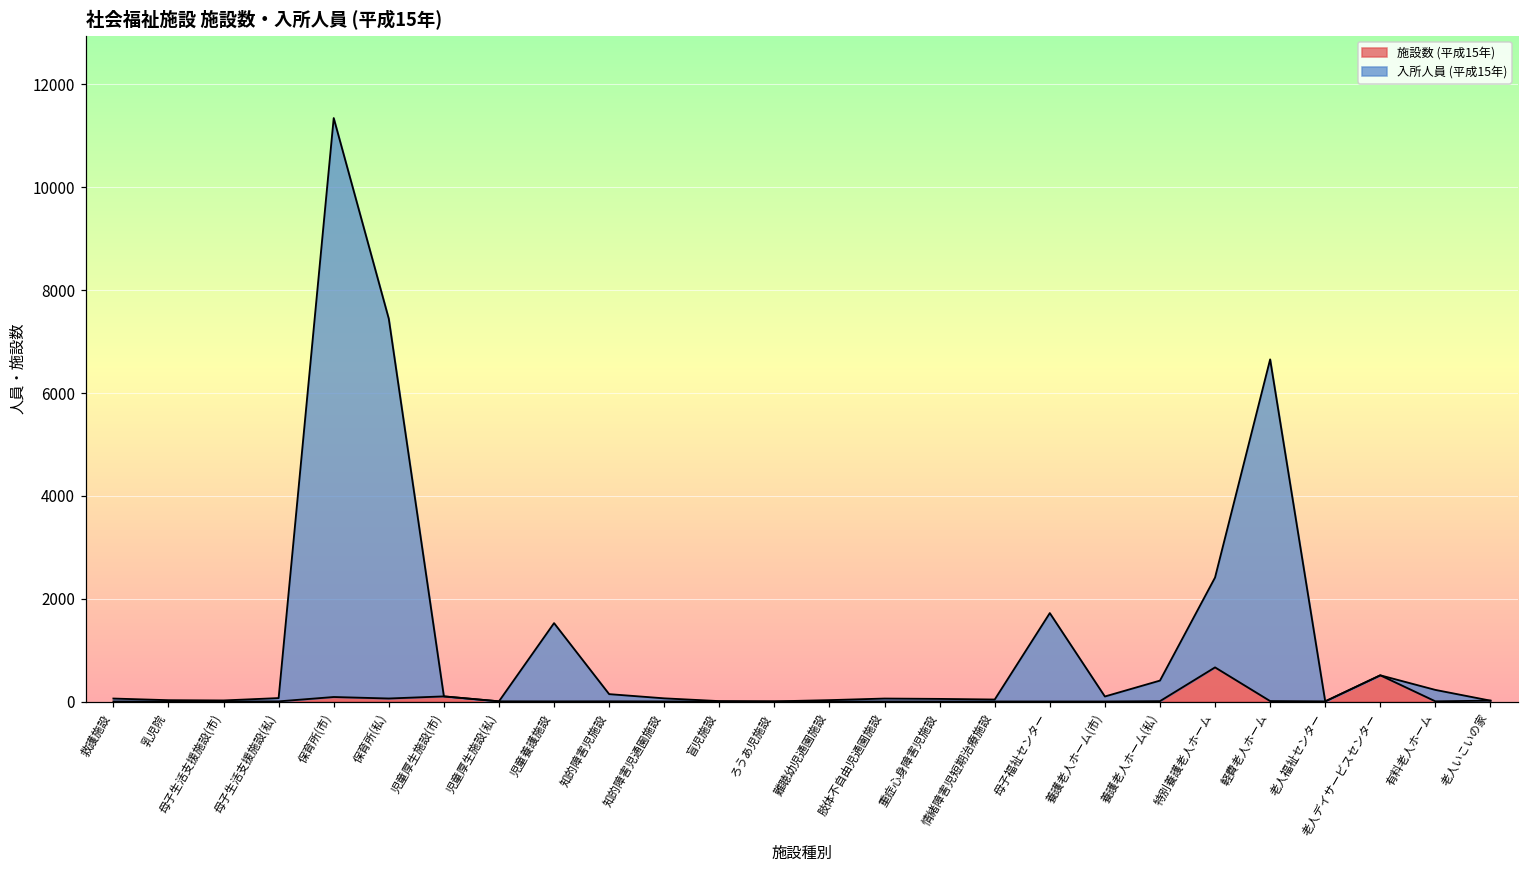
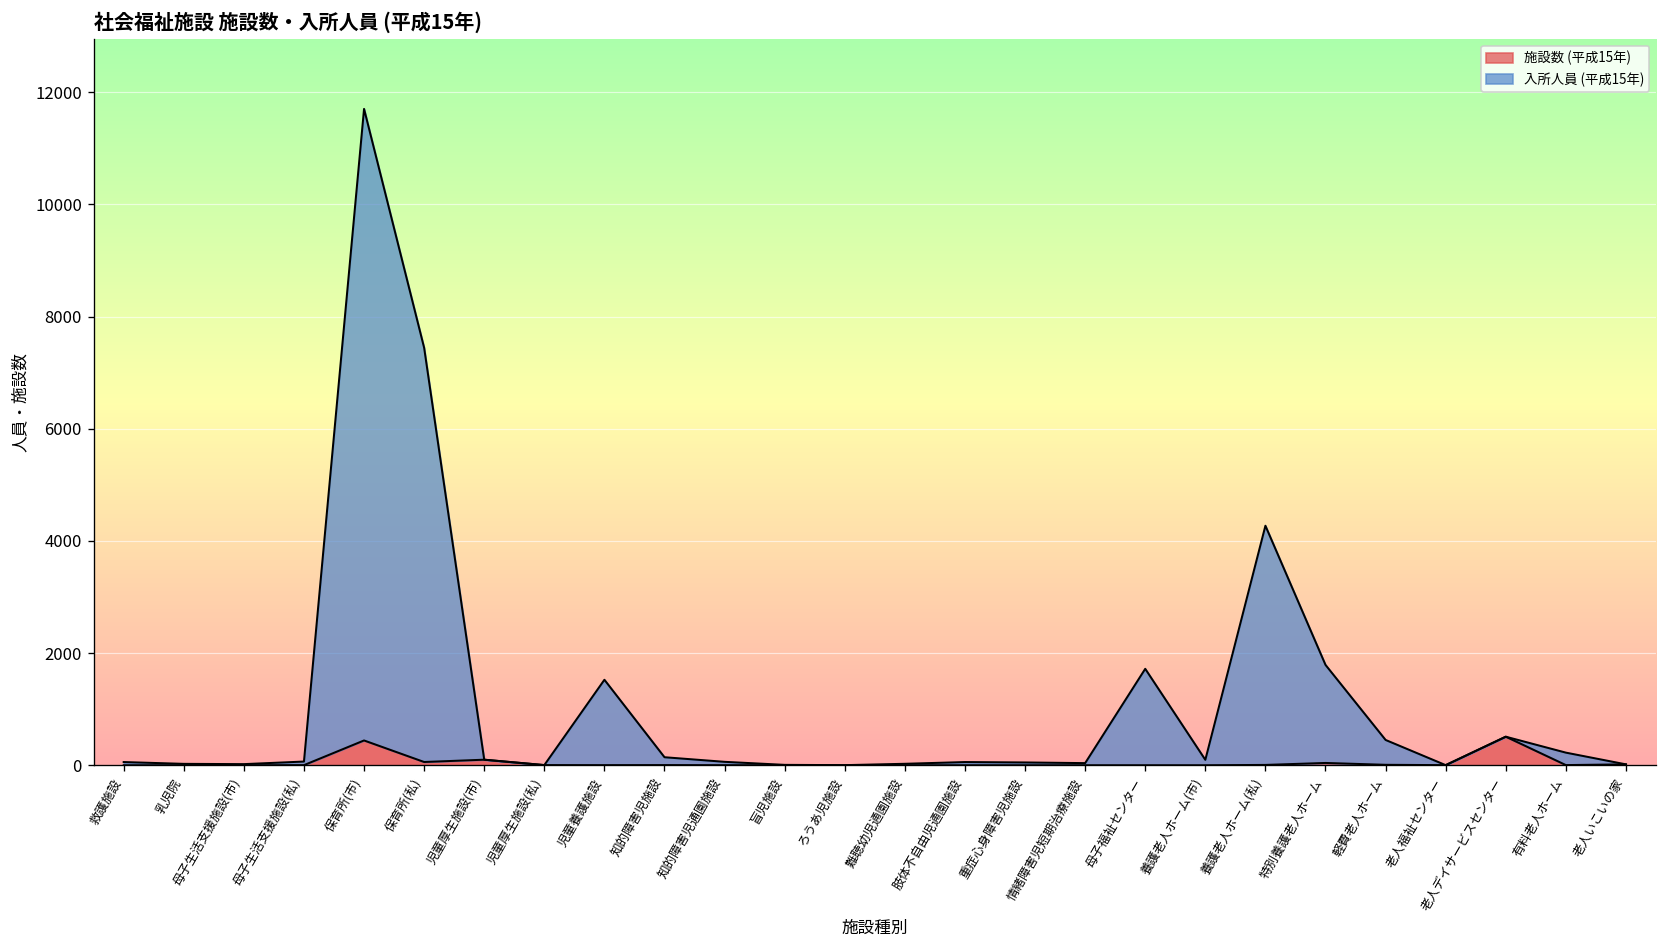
  {
    "施設数 (平成15年)": {
      "救護施設": 0,
      "母子生活支援施設(私)": 0,
-     "保育所(市)": 100,
+     "保育所(市)": 400,
      "保育所(私)": 100,
      "児童養護施設": 0,
      "知的障害児施設": 0,
      "知的障害児通園施設": 0,
      "肢体不自由児通園施設": 0,
      "母子福祉センター": 0,
      "養護老人ホーム(市)": 0,
      "養護老人ホーム(私)": 0,
-     "特別養護老人ホーム": 700,
+     "特別養護老人ホーム": 0,
      "軽費老人ホーム": 0,
      "有料老人ホーム": 0
    },
    "入所人員 (平成15年)": {
      "救護施設": 100,
      "母子生活支援施設(私)": 100,
      "保育所(市)": 11300,
      "保育所(私)": 7400,
      "児童養護施設": 1500,
      "知的障害児施設": 100,
      "知的障害児通園施設": 100,
      "肢体不自由児通園施設": 100,
      "母子福祉センター": 1700,
      "養護老人ホーム(市)": 100,
-     "養護老人ホーム(私)": 400,
+     "養護老人ホーム(私)": 4300,
      "特別養護老人ホーム": 1700,
-     "軽費老人ホーム": 6600,
+     "軽費老人ホーム": 400,
      "有料老人ホーム": 200
    }
  }
